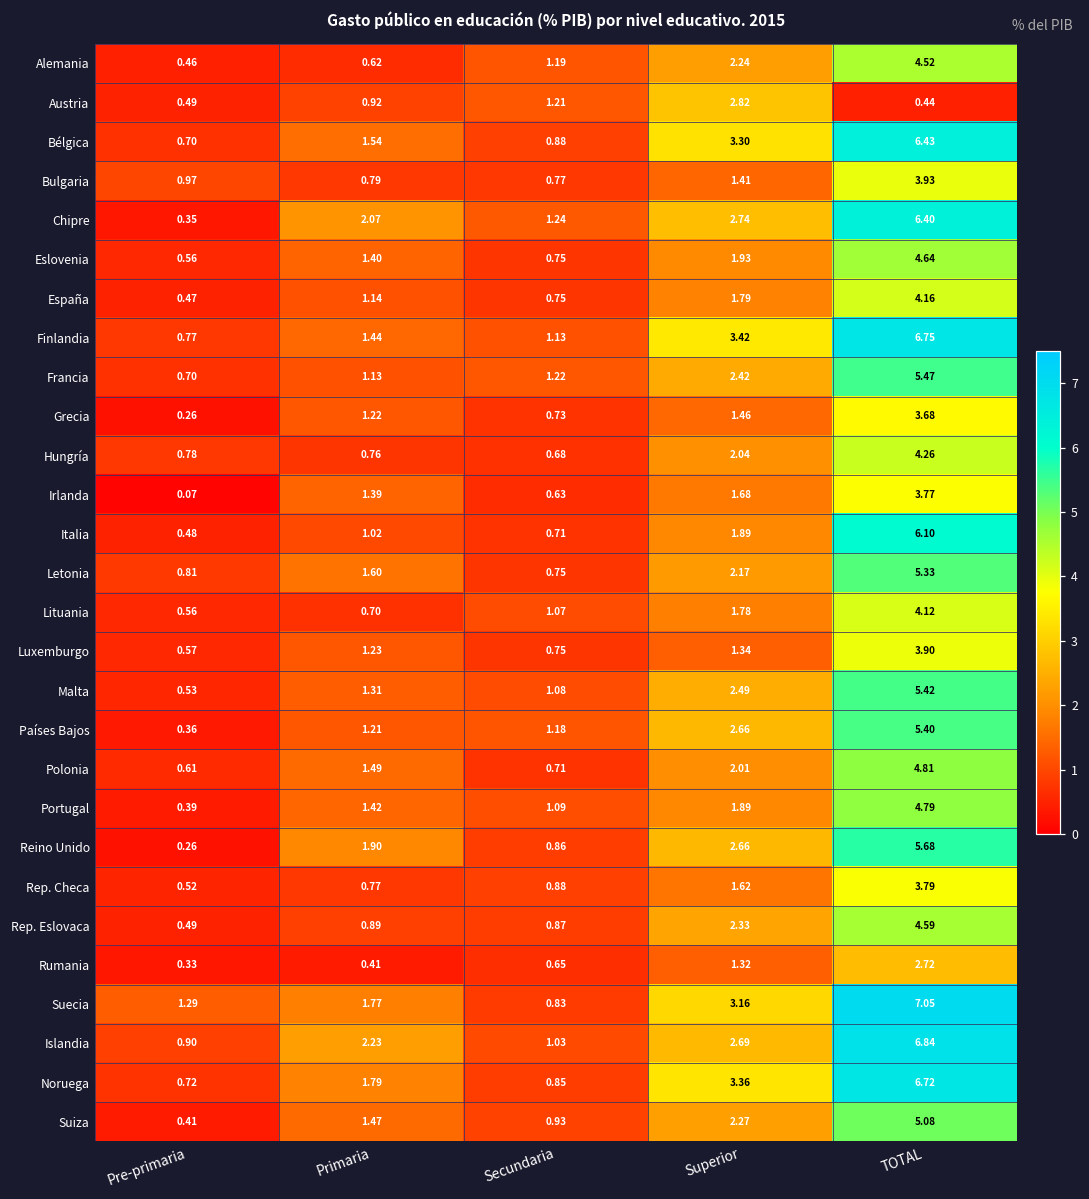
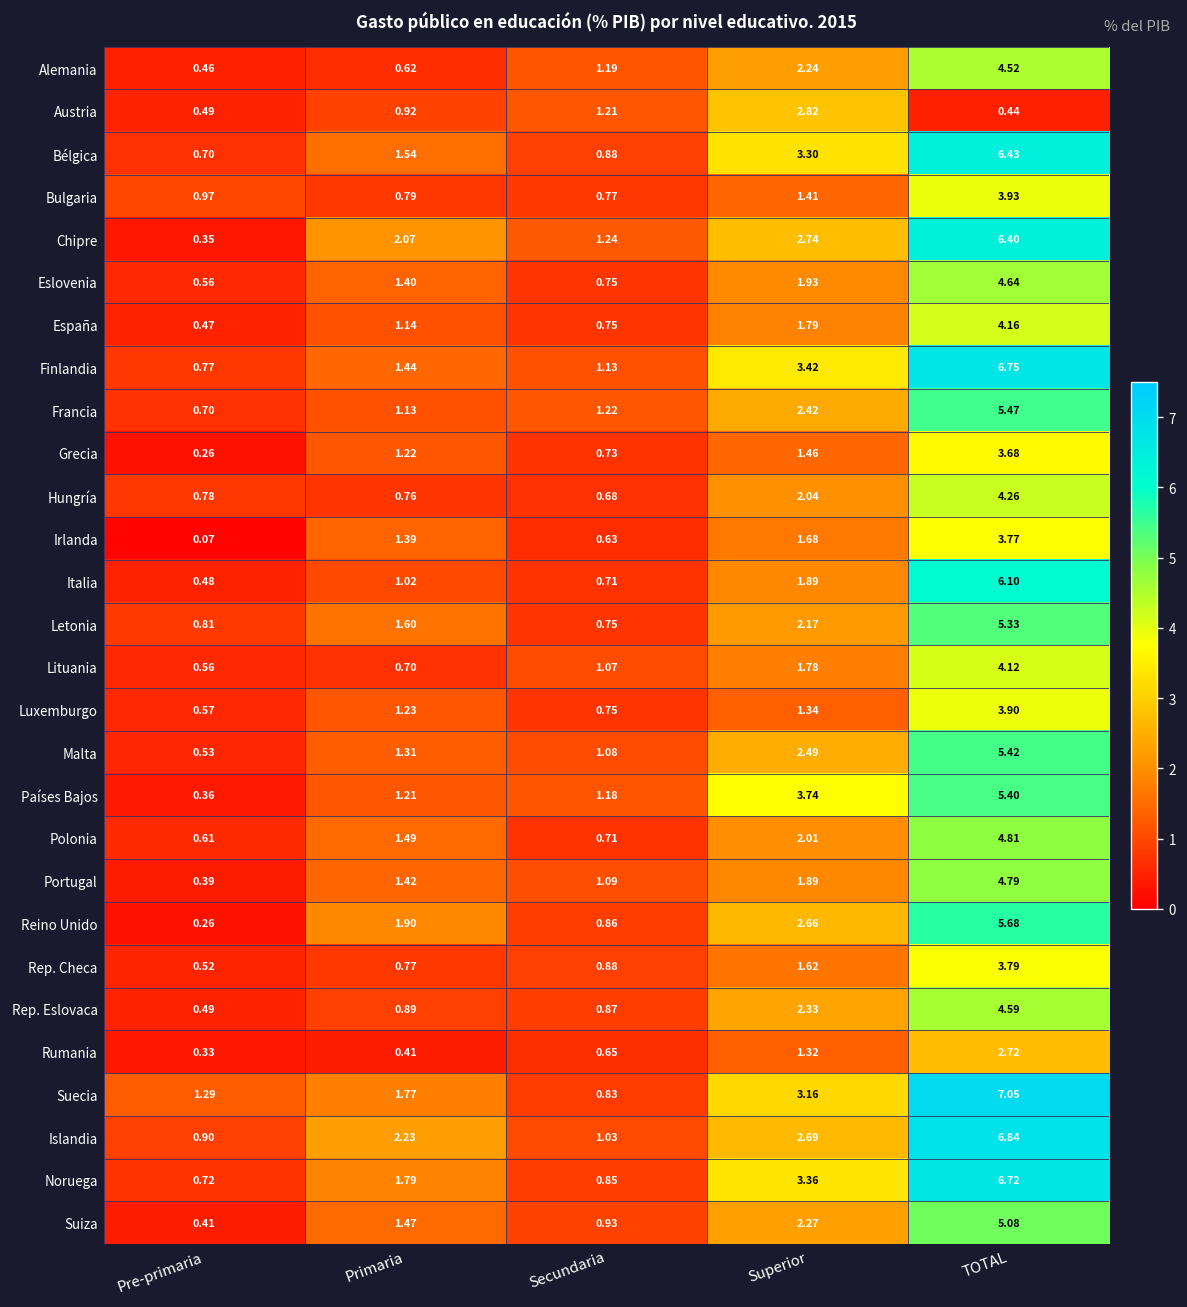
  {
    "Alemania": {
      "Pre-primaria": 0.46,
      "Primaria": 0.62,
      "Secundaria": 1.19,
      "Superior": 2.24,
      "TOTAL": 4.52
    },
    "Austria": {
      "Pre-primaria": 0.49,
      "Primaria": 0.92,
      "Secundaria": 1.21,
      "Superior": 2.82,
      "TOTAL": 0.44
    },
    "Bélgica": {
      "Pre-primaria": 0.70,
      "Primaria": 1.54,
      "Secundaria": 0.88,
      "Superior": 3.30,
      "TOTAL": 6.43
    },
    "Bulgaria": {
      "Pre-primaria": 0.97,
      "Primaria": 0.79,
      "Secundaria": 0.77,
      "Superior": 1.41,
      "TOTAL": 3.93
    },
    "Chipre": {
      "Pre-primaria": 0.35,
      "Primaria": 2.07,
      "Secundaria": 1.24,
      "Superior": 2.74,
      "TOTAL": 6.40
    },
    "Eslovenia": {
      "Pre-primaria": 0.56,
      "Primaria": 1.40,
      "Secundaria": 0.75,
      "Superior": 1.93,
      "TOTAL": 4.64
    },
    "España": {
      "Pre-primaria": 0.47,
      "Primaria": 1.14,
      "Secundaria": 0.75,
      "Superior": 1.79,
      "TOTAL": 4.16
    },
    "Finlandia": {
      "Pre-primaria": 0.77,
      "Primaria": 1.44,
      "Secundaria": 1.13,
      "Superior": 3.42,
      "TOTAL": 6.75
    },
    "Francia": {
      "Pre-primaria": 0.70,
      "Primaria": 1.13,
      "Secundaria": 1.22,
      "Superior": 2.42,
      "TOTAL": 5.47
    },
    "Grecia": {
      "Pre-primaria": 0.26,
      "Primaria": 1.22,
      "Secundaria": 0.73,
      "Superior": 1.46,
      "TOTAL": 3.68
    },
    "Hungría": {
      "Pre-primaria": 0.78,
      "Primaria": 0.76,
      "Secundaria": 0.68,
      "Superior": 2.04,
      "TOTAL": 4.26
    },
    "Irlanda": {
      "Pre-primaria": 0.07,
      "Primaria": 1.39,
      "Secundaria": 0.63,
      "Superior": 1.68,
      "TOTAL": 3.77
    },
    "Italia": {
      "Pre-primaria": 0.48,
      "Primaria": 1.02,
      "Secundaria": 0.71,
      "Superior": 1.89,
      "TOTAL": 6.10
    },
    "Letonia": {
      "Pre-primaria": 0.81,
      "Primaria": 1.60,
      "Secundaria": 0.75,
      "Superior": 2.17,
      "TOTAL": 5.33
    },
    "Lituania": {
      "Pre-primaria": 0.56,
      "Primaria": 0.70,
      "Secundaria": 1.07,
      "Superior": 1.78,
      "TOTAL": 4.12
    },
    "Luxemburgo": {
      "Pre-primaria": 0.57,
      "Primaria": 1.23,
      "Secundaria": 0.75,
      "Superior": 1.34,
      "TOTAL": 3.90
    },
    "Malta": {
      "Pre-primaria": 0.53,
      "Primaria": 1.31,
      "Secundaria": 1.08,
      "Superior": 2.49,
      "TOTAL": 5.42
    },
    "Países Bajos": {
      "Pre-primaria": 0.36,
      "Primaria": 1.21,
      "Secundaria": 1.18,
-     "Superior": 2.66,
+     "Superior": 3.74,
      "TOTAL": 5.40
    },
    "Polonia": {
      "Pre-primaria": 0.61,
      "Primaria": 1.49,
      "Secundaria": 0.71,
      "Superior": 2.01,
      "TOTAL": 4.81
    },
    "Portugal": {
      "Pre-primaria": 0.39,
      "Primaria": 1.42,
      "Secundaria": 1.09,
      "Superior": 1.89,
      "TOTAL": 4.79
    },
    "Reino Unido": {
      "Pre-primaria": 0.26,
      "Primaria": 1.90,
      "Secundaria": 0.86,
      "Superior": 2.66,
      "TOTAL": 5.68
    },
    "Rep. Checa": {
      "Pre-primaria": 0.52,
      "Primaria": 0.77,
      "Secundaria": 0.88,
      "Superior": 1.62,
      "TOTAL": 3.79
    },
    "Rep. Eslovaca": {
      "Pre-primaria": 0.49,
      "Primaria": 0.89,
      "Secundaria": 0.87,
      "Superior": 2.33,
      "TOTAL": 4.59
    },
    "Rumania": {
      "Pre-primaria": 0.33,
      "Primaria": 0.41,
      "Secundaria": 0.65,
      "Superior": 1.32,
      "TOTAL": 2.72
    },
    "Suecia": {
      "Pre-primaria": 1.29,
      "Primaria": 1.77,
      "Secundaria": 0.83,
      "Superior": 3.16,
      "TOTAL": 7.05
    },
    "Islandia": {
      "Pre-primaria": 0.90,
      "Primaria": 2.23,
      "Secundaria": 1.03,
      "Superior": 2.69,
      "TOTAL": 6.84
    },
    "Noruega": {
      "Pre-primaria": 0.72,
      "Primaria": 1.79,
      "Secundaria": 0.85,
      "Superior": 3.36,
      "TOTAL": 6.72
    },
    "Suiza": {
      "Pre-primaria": 0.41,
      "Primaria": 1.47,
      "Secundaria": 0.93,
      "Superior": 2.27,
      "TOTAL": 5.08
    }
  }
